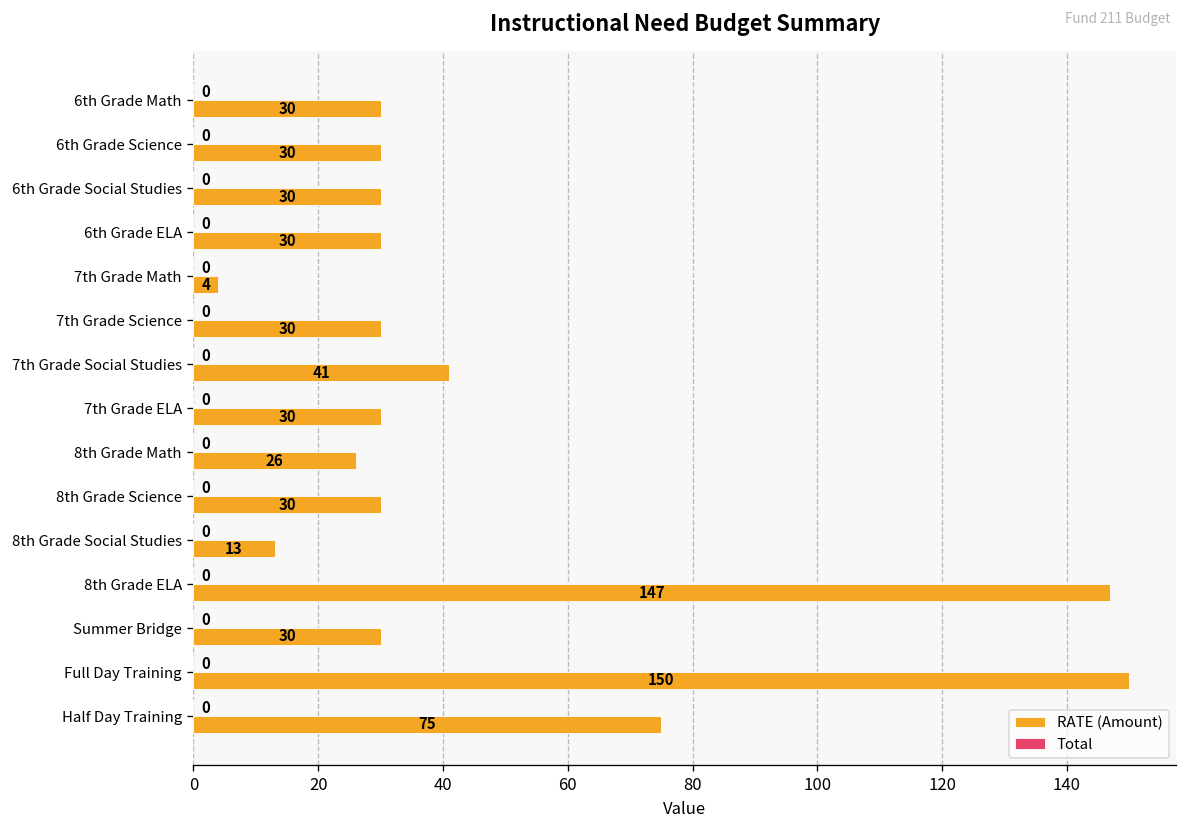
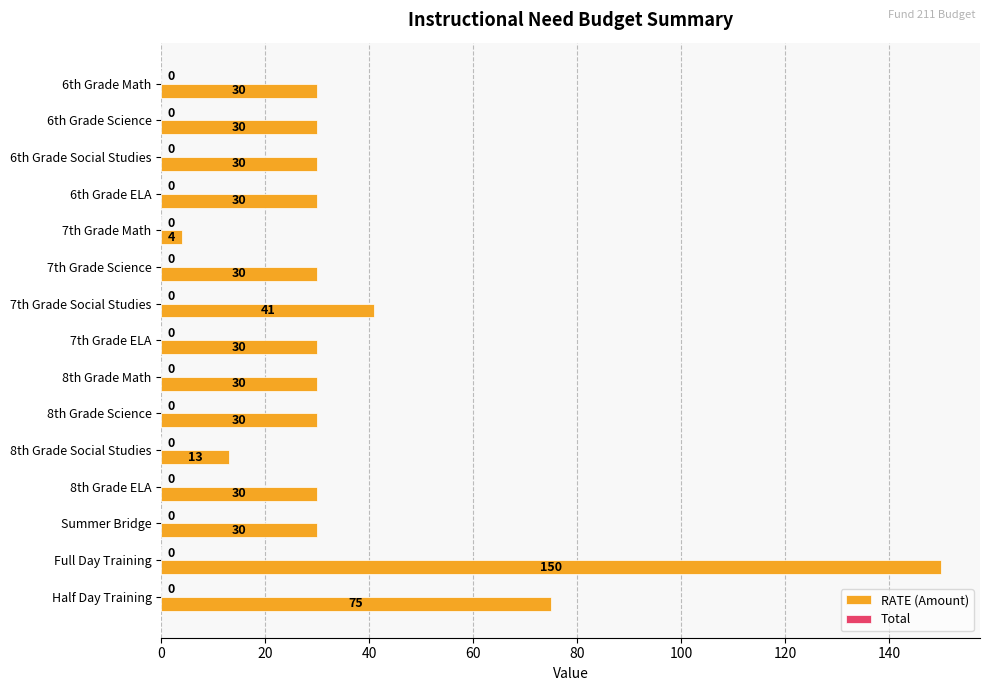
  {
    "RATE (Amount)": {
      "6th Grade Math": 30,
      "6th Grade Science": 30,
      "6th Grade Social Studies": 30,
      "6th Grade ELA": 30,
      "7th Grade Math": 4,
      "7th Grade Science": 30,
      "7th Grade Social Studies": 41,
      "7th Grade ELA": 30,
-     "8th Grade Math": 26,
+     "8th Grade Math": 30,
      "8th Grade Science": 30,
      "8th Grade Social Studies": 13,
-     "8th Grade ELA": 147,
+     "8th Grade ELA": 30,
      "Summer Bridge": 30,
      "Full Day Training": 150,
      "Half Day Training": 75
    },
    "Total": {
      "6th Grade Math": 0,
      "6th Grade Science": 0,
      "6th Grade Social Studies": 0,
      "6th Grade ELA": 0,
      "7th Grade Math": 0,
      "7th Grade Science": 0,
      "7th Grade Social Studies": 0,
      "7th Grade ELA": 0,
      "8th Grade Math": 0,
      "8th Grade Science": 0,
      "8th Grade Social Studies": 0,
      "8th Grade ELA": 0,
      "Summer Bridge": 0,
      "Full Day Training": 0,
      "Half Day Training": 0
    }
  }
